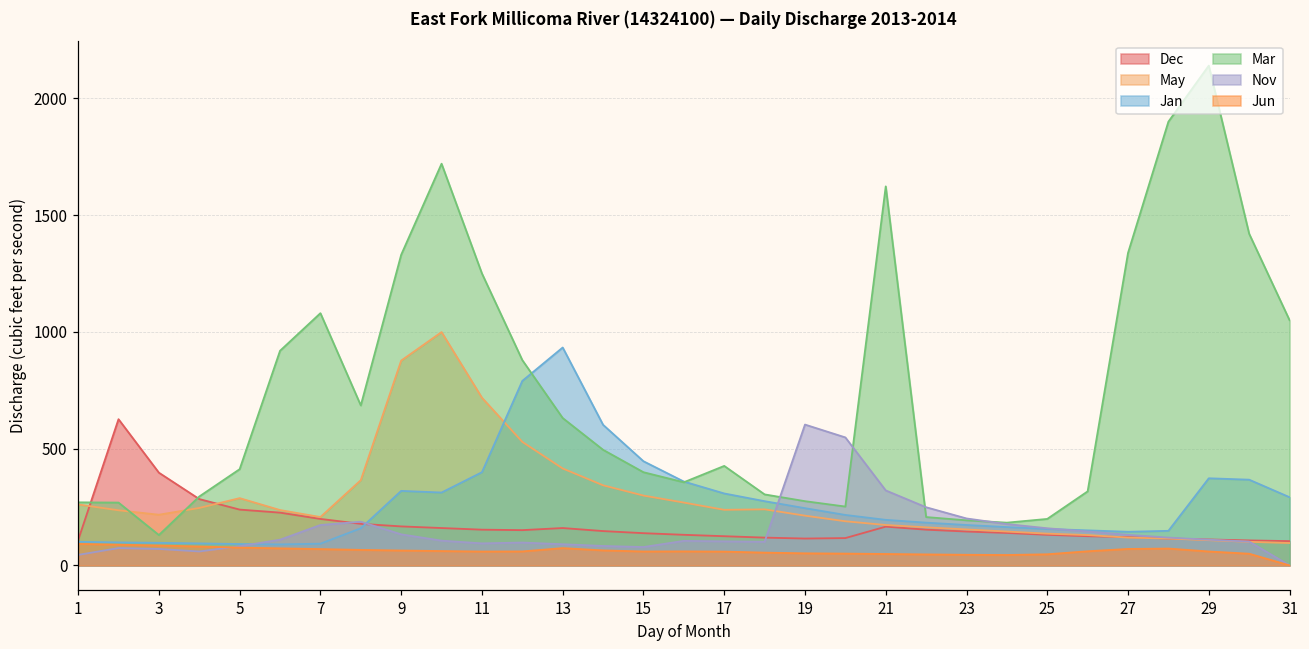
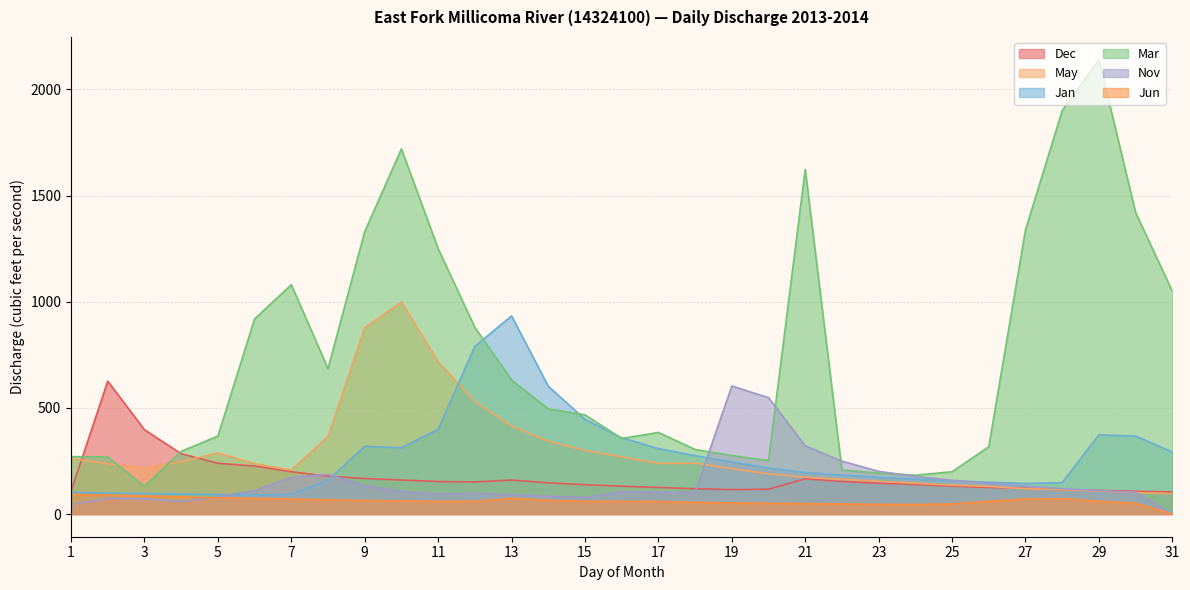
  {
    "Mar": {
      "3": 130,
-     "5": 410,
+     "5": 370,
      "7": 1080,
      "9": 1330,
      "11": 1250,
      "13": 630,
-     "15": 400,
-     "17": 430,
+     "15": 470,
+     "17": 380,
      "19": 280,
      "21": 1620,
      "25": 200,
      "27": 1340,
      "31": 1050
    }
  }
